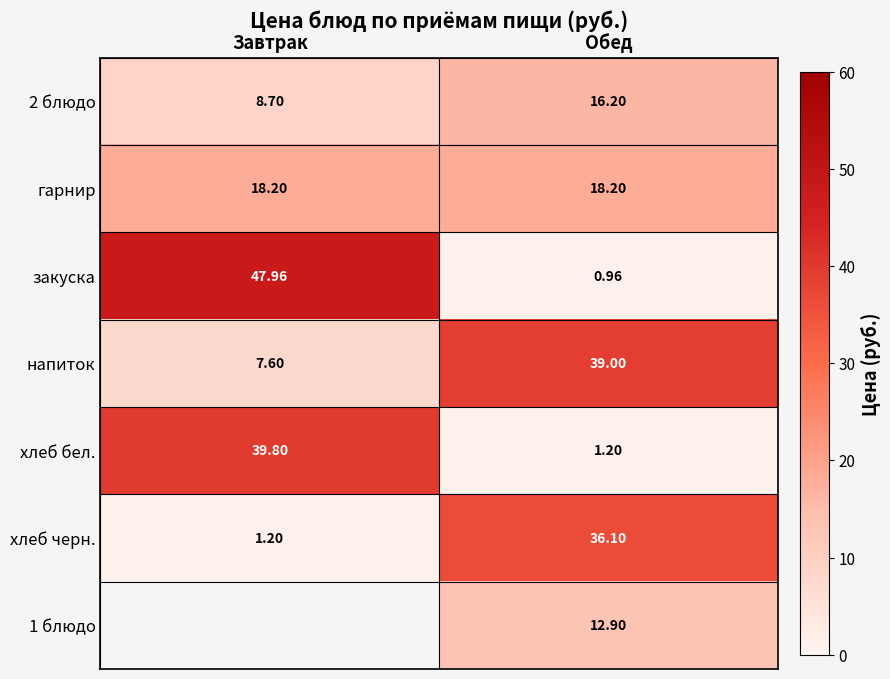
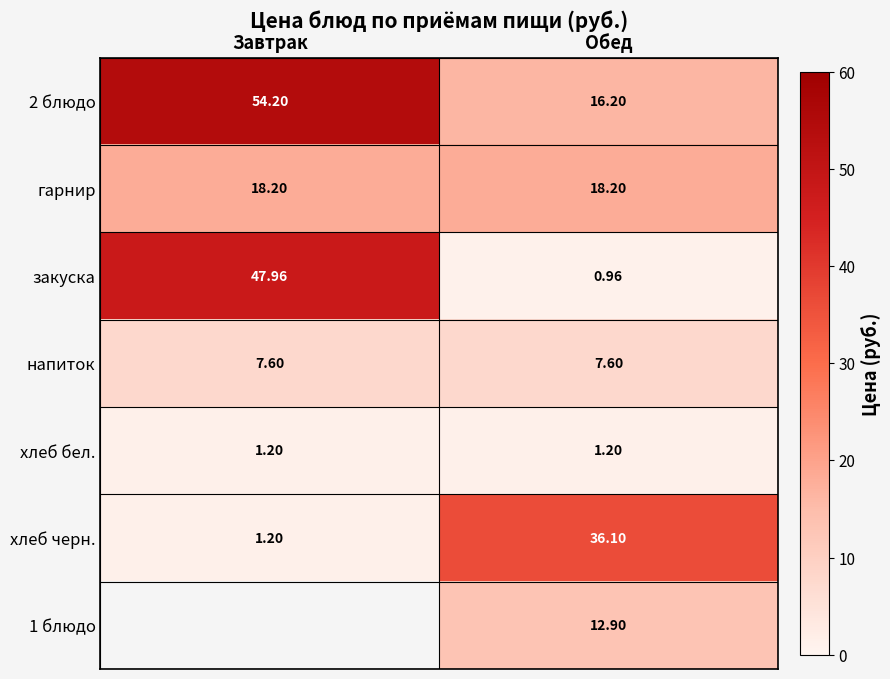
  {
    "2 блюдо": {
-     "Завтрак": 8.70,
+     "Завтрак": 54.20,
      "Обед": 16.20
    },
    "гарнир": {
      "Завтрак": 18.20,
      "Обед": 18.20
    },
    "закуска": {
      "Завтрак": 47.96,
      "Обед": 0.96
    },
    "напиток": {
      "Завтрак": 7.60,
-     "Обед": 39.00
+     "Обед": 7.60
    },
    "хлеб бел.": {
-     "Завтрак": 39.80,
+     "Завтрак": 1.20,
      "Обед": 1.20
    },
    "хлеб черн.": {
      "Завтрак": 1.20,
      "Обед": 36.10
    },
    "1 блюдо": {
      "Обед": 12.90
    }
  }
